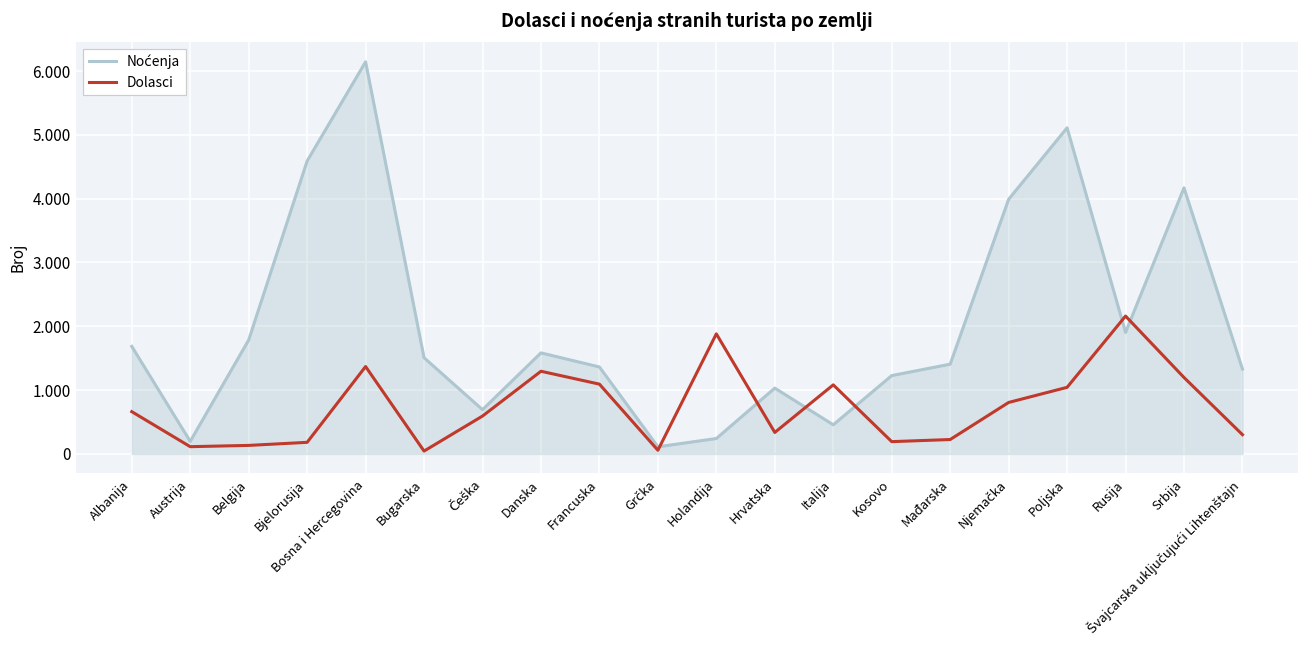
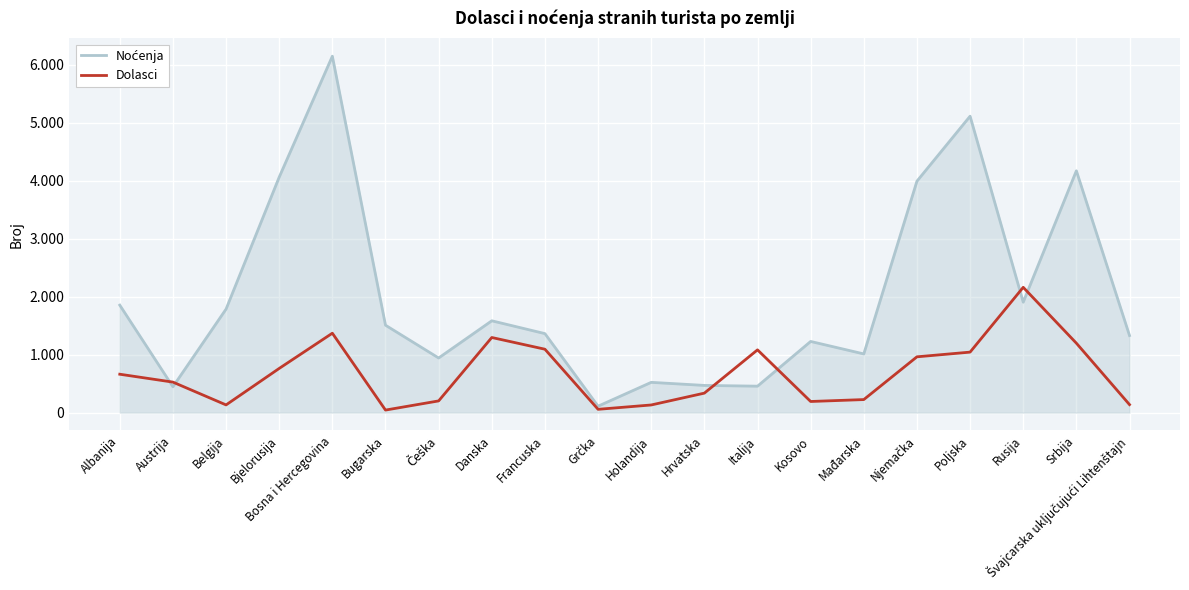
  {
    "Noćenja": {
-     "Albanija": 1.7,
-     "Austrija": 0.2,
+     "Albanija": 1.9,
+     "Austrija": 0.4,
      "Belgija": 1.8,
-     "Bjelorusija": 4.6,
+     "Bjelorusija": 4.1,
      "Bosna i Hercegovina": 6.1,
      "Bugarska": 1.5,
-     "Češka": 0.7,
+     "Češka": 0.9,
      "Danska": 1.6,
      "Francuska": 1.4,
      "Grčka": 0.1,
-     "Holandija": 0.2,
-     "Hrvatska": 1.0,
+     "Holandija": 0.5,
+     "Hrvatska": 0.5,
      "Italija": 0.5,
      "Kosovo": 1.2,
-     "Mađarska": 1.4,
+     "Mađarska": 1.0,
      "Njemačka": 4.0,
      "Poljska": 5.1,
      "Rusija": 1.9,
      "Srbija": 4.2,
      "Švajcarska uključujući Lihtenštajn": 1.3
    },
    "Dolasci": {
      "Albanija": 0.7,
-     "Austrija": 0.1,
+     "Austrija": 0.5,
      "Belgija": 0.1,
-     "Bjelorusija": 0.2,
+     "Bjelorusija": 0.8,
      "Bosna i Hercegovina": 1.4,
      "Bugarska": 0.0,
-     "Češka": 0.6,
+     "Češka": 0.2,
      "Danska": 1.3,
      "Francuska": 1.1,
      "Grčka": 0.1,
-     "Holandija": 1.9,
+     "Holandija": 0.1,
      "Hrvatska": 0.3,
      "Italija": 1.1,
      "Kosovo": 0.2,
      "Mađarska": 0.2,
-     "Njemačka": 0.8,
+     "Njemačka": 1.0,
      "Poljska": 1.0,
      "Rusija": 2.2,
      "Srbija": 1.2,
-     "Švajcarska uključujući Lihtenštajn": 0.3
+     "Švajcarska uključujući Lihtenštajn": 0.1
    }
  }
